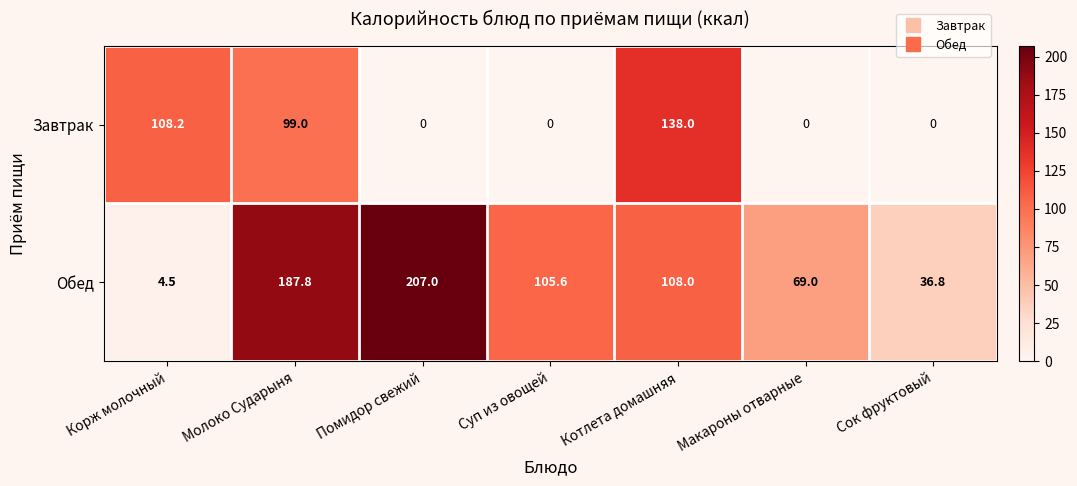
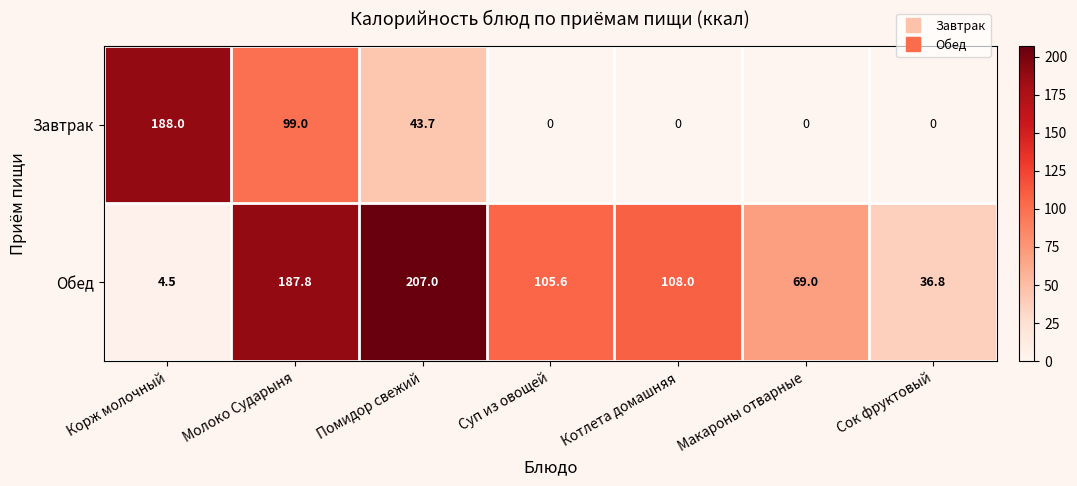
  {
    "Завтрак": {
-     "Корж молочный": 108.2,
+     "Корж молочный": 188.0,
      "Молоко Сударыня": 99.0,
-     "Помидор свежий": 0,
+     "Помидор свежий": 43.7,
      "Суп из овощей": 0,
-     "Котлета домашняя": 138.0,
+     "Котлета домашняя": 0,
      "Макароны отварные": 0,
      "Сок фруктовый": 0
    },
    "Обед": {
      "Корж молочный": 4.5,
      "Молоко Сударыня": 187.8,
      "Помидор свежий": 207.0,
      "Суп из овощей": 105.6,
      "Котлета домашняя": 108.0,
      "Макароны отварные": 69.0,
      "Сок фруктовый": 36.8
    }
  }
